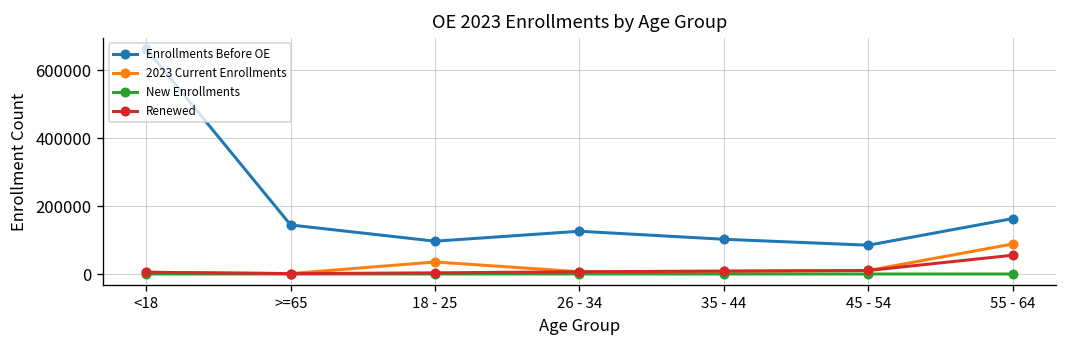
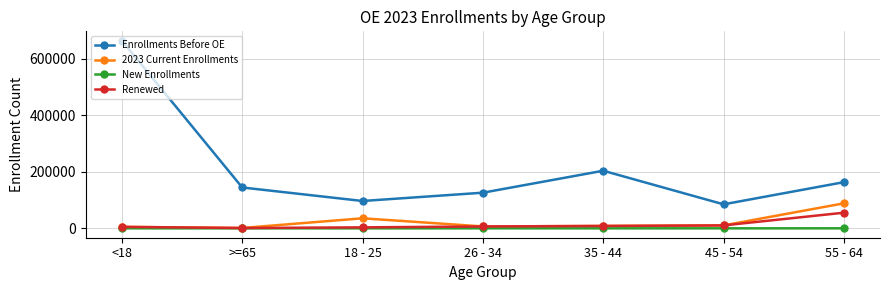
  {
    "Enrollments Before OE": {
      ">=65": 140000,
      "18 - 25": 100000,
      "26 - 34": 130000,
-     "35 - 44": 100000,
+     "35 - 44": 200000,
      "45 - 54": 80000,
      "55 - 64": 160000
    },
    "2023 Current Enrollments": {
      "18 - 25": 40000,
      "55 - 64": 90000
    },
    "New Enrollments": {
      "45 - 54": 0,
      "55 - 64": 0
    },
    "Renewed": {
      "55 - 64": 60000
    }
  }
